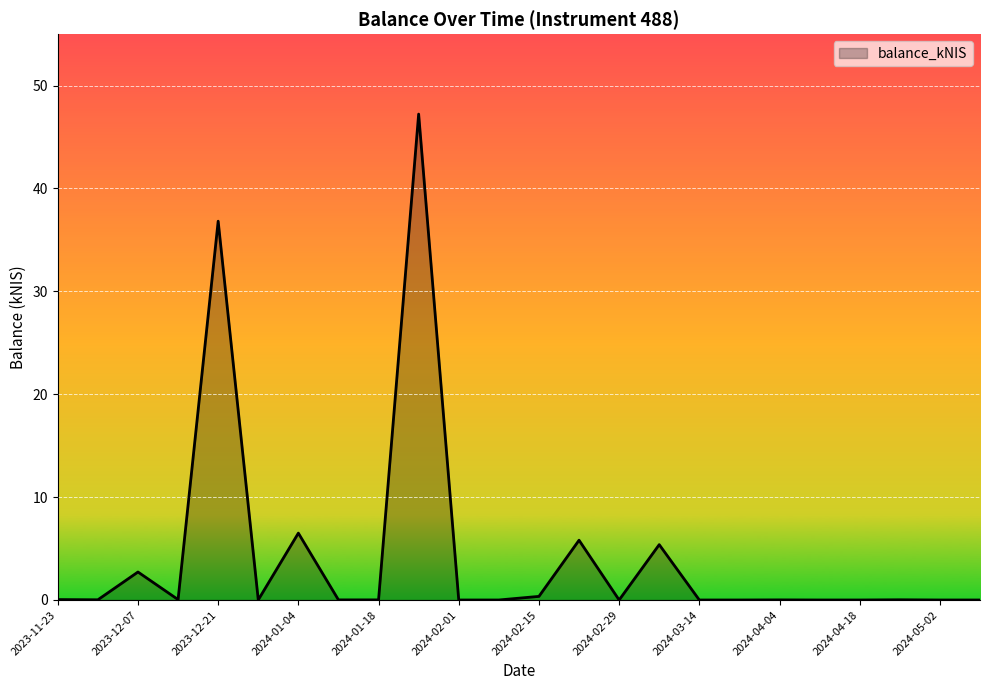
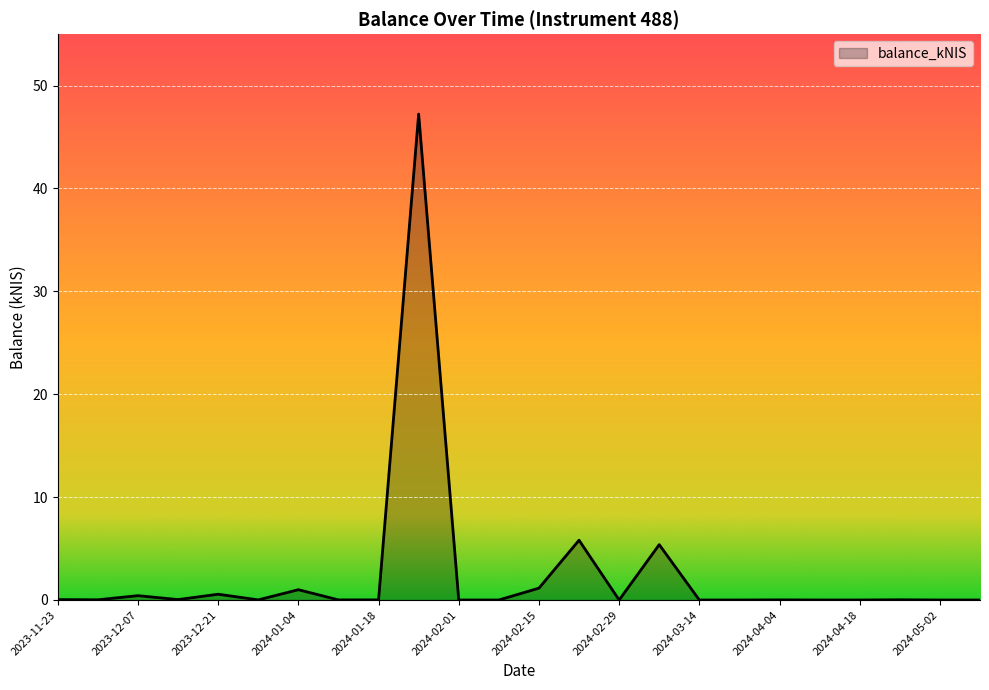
  {
    "2023-11-23": 0.0,
-   "2023-12-07": 2.7,
-   "2023-12-21": 36.8,
-   "2024-01-04": 6.5,
+   "2023-12-07": 0.4,
+   "2023-12-21": 0.6,
+   "2024-01-04": 1.0,
    "2024-01-18": 0.0,
    "2024-02-01": 0.0,
-   "2024-02-15": 0.4,
+   "2024-02-15": 1.2,
    "2024-02-29": 0.0,
    "2024-03-14": 0.0,
    "2024-04-04": 0.0,
    "2024-04-18": 0.0,
    "2024-05-02": 0.0
  }
